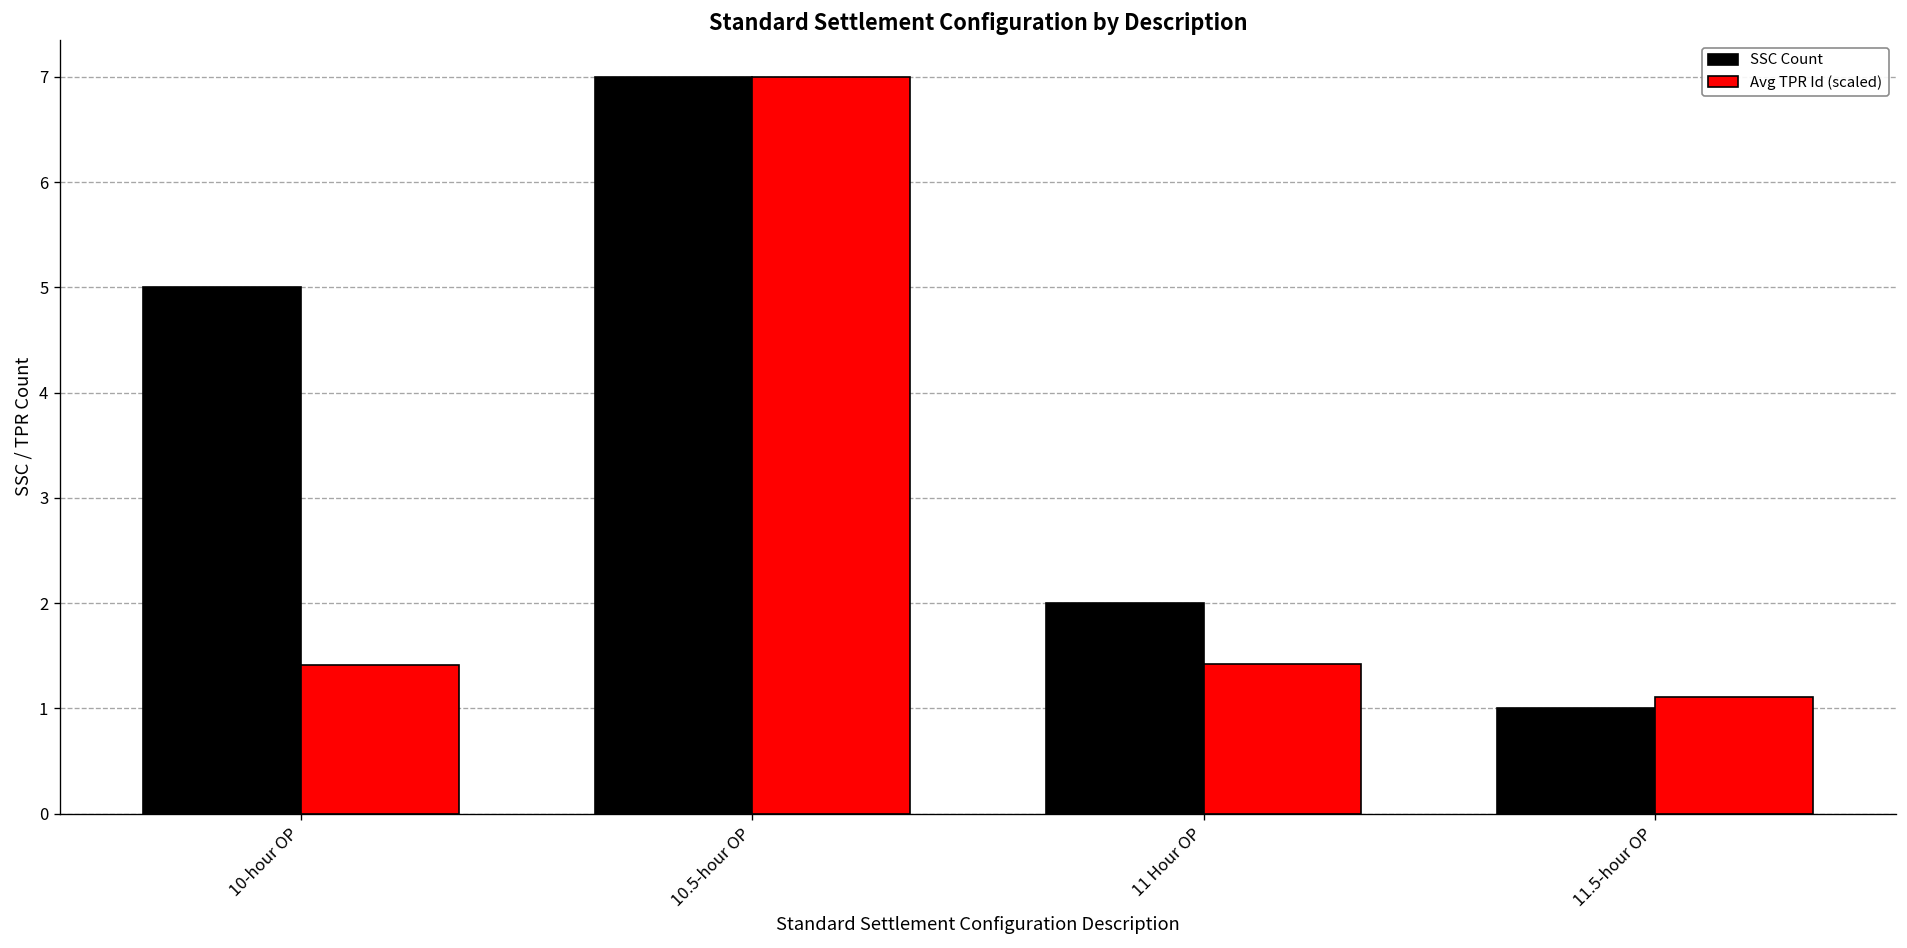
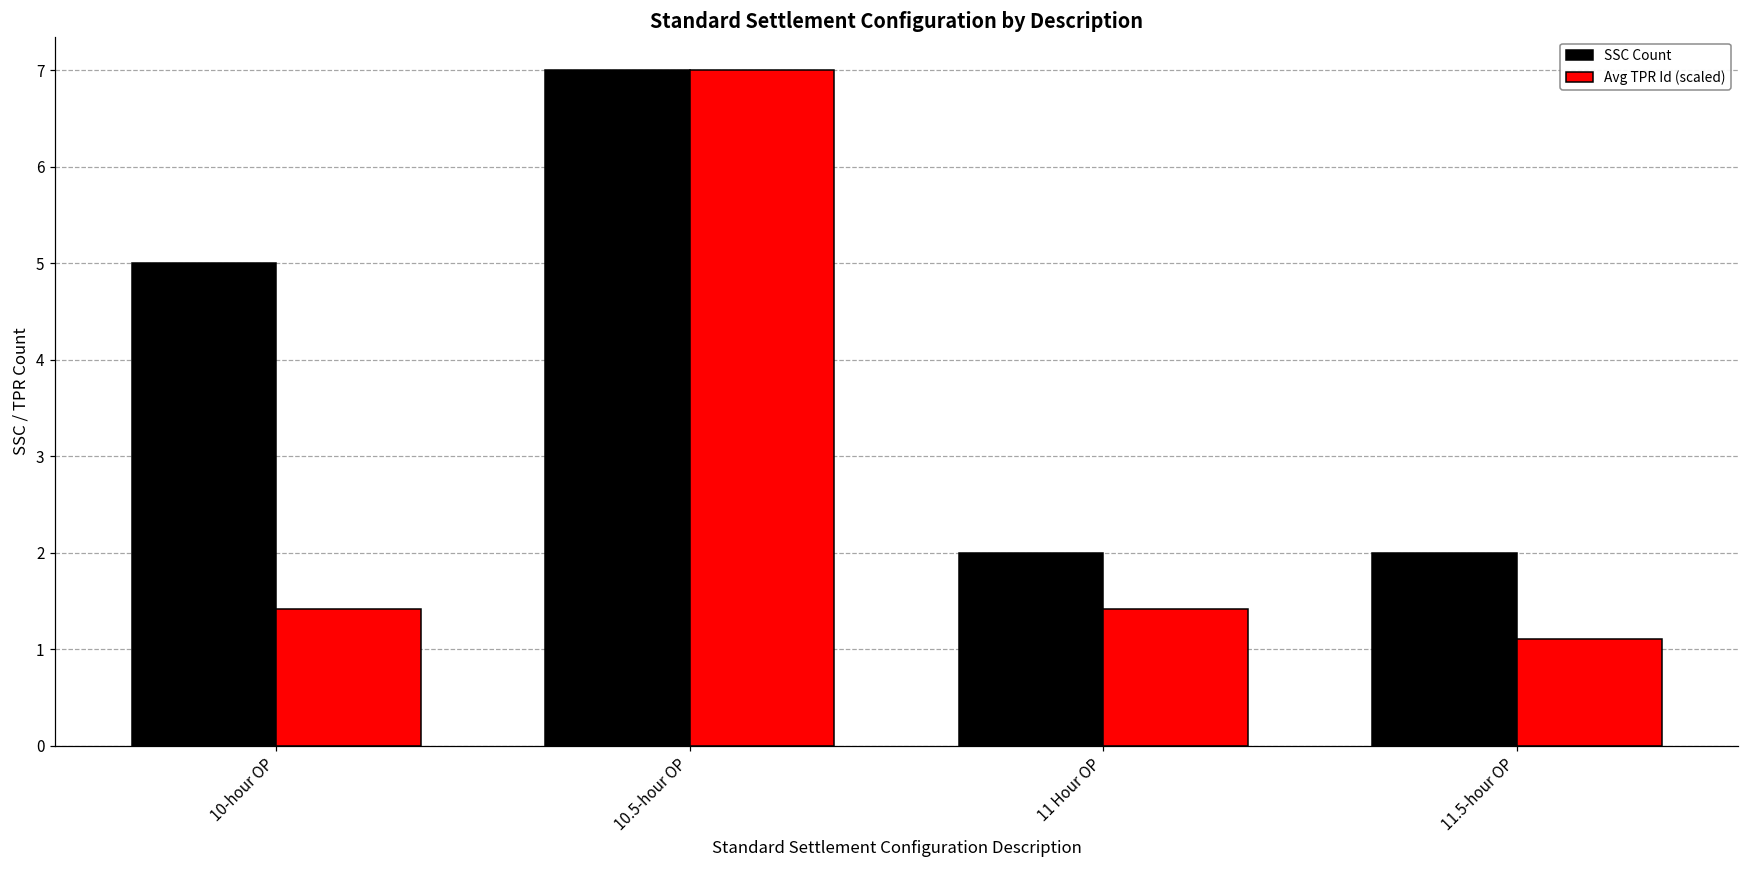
  {
    "SSC Count": {
      "10-hour OP": 5,
      "10.5-hour OP": 7,
      "11 Hour OP": 2,
-     "11.5-hour OP": 1
+     "11.5-hour OP": 2
    },
    "Avg TPR Id (scaled)": {
      "10-hour OP": 1.4,
      "10.5-hour OP": 7,
      "11 Hour OP": 1.4,
      "11.5-hour OP": 1.1
    }
  }
